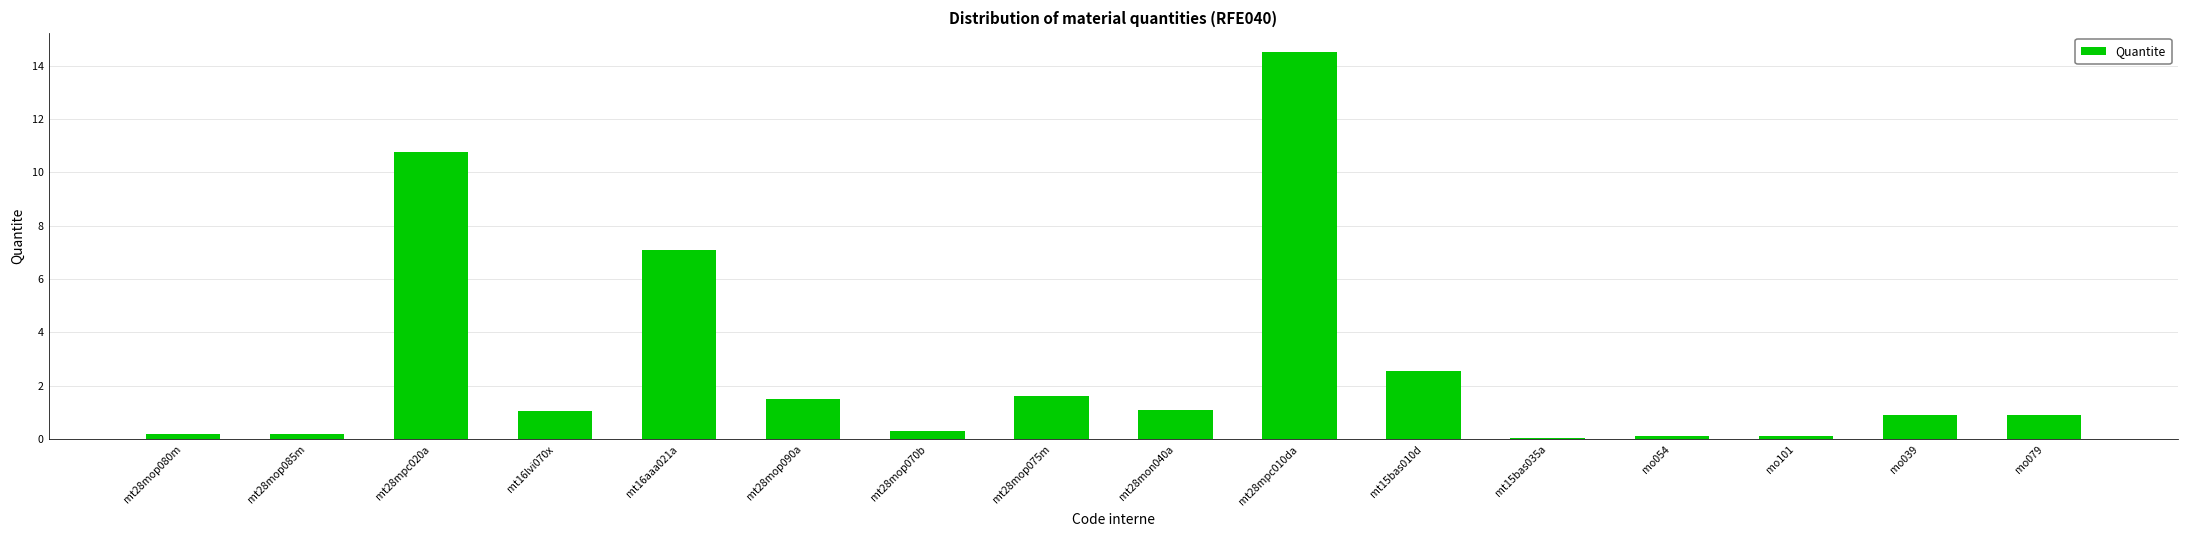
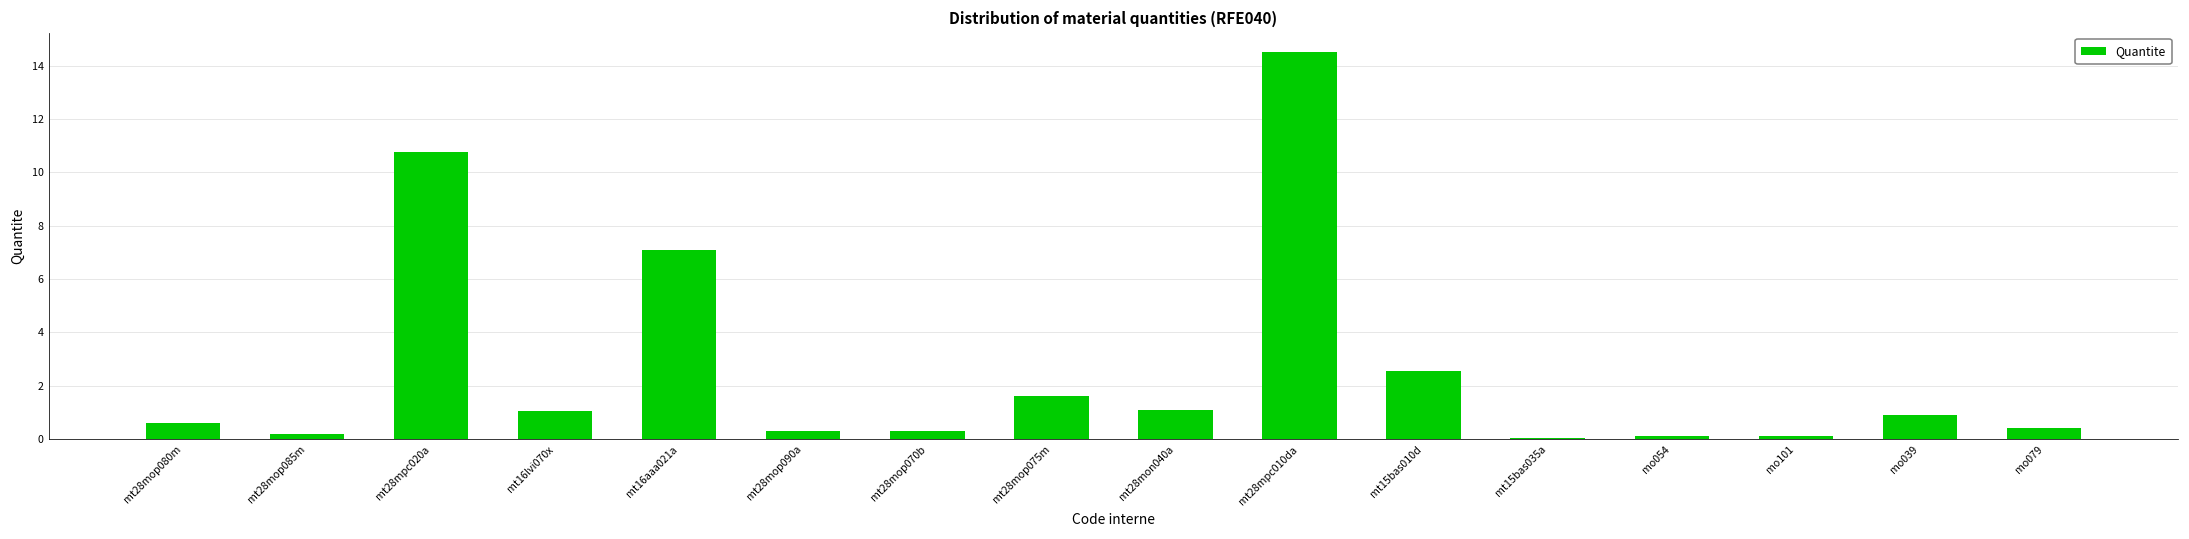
  {
-   "mt28mop080m": 0.2,
+   "mt28mop080m": 0.6,
    "mt28mop085m": 0.2,
    "mt28mpc020a": 10.8,
    "mt16lvi070x": 1.1,
    "mt16aaa021a": 7.1,
-   "mt28mop090a": 1.5,
+   "mt28mop090a": 0.3,
    "mt28mop070b": 0.3,
    "mt28mop075m": 1.6,
    "mt28mon040a": 1.1,
    "mt28mpc010da": 14.5,
    "mt15bas010d": 2.6,
    "mo054": 0.1,
    "mo101": 0.1,
    "mo039": 0.9,
-   "mo079": 0.9
+   "mo079": 0.4
  }
